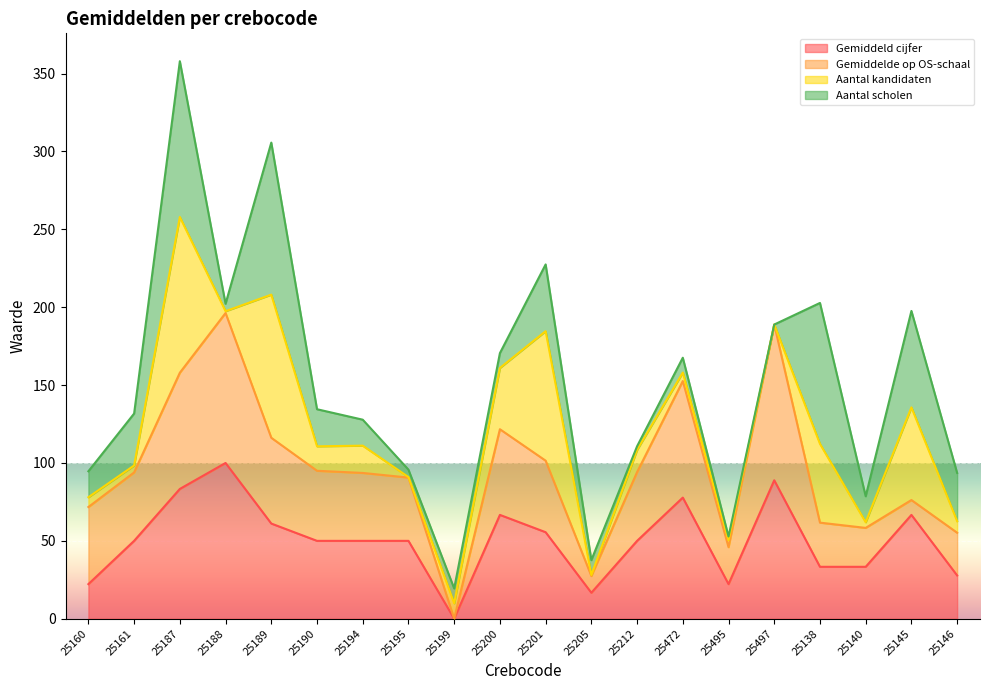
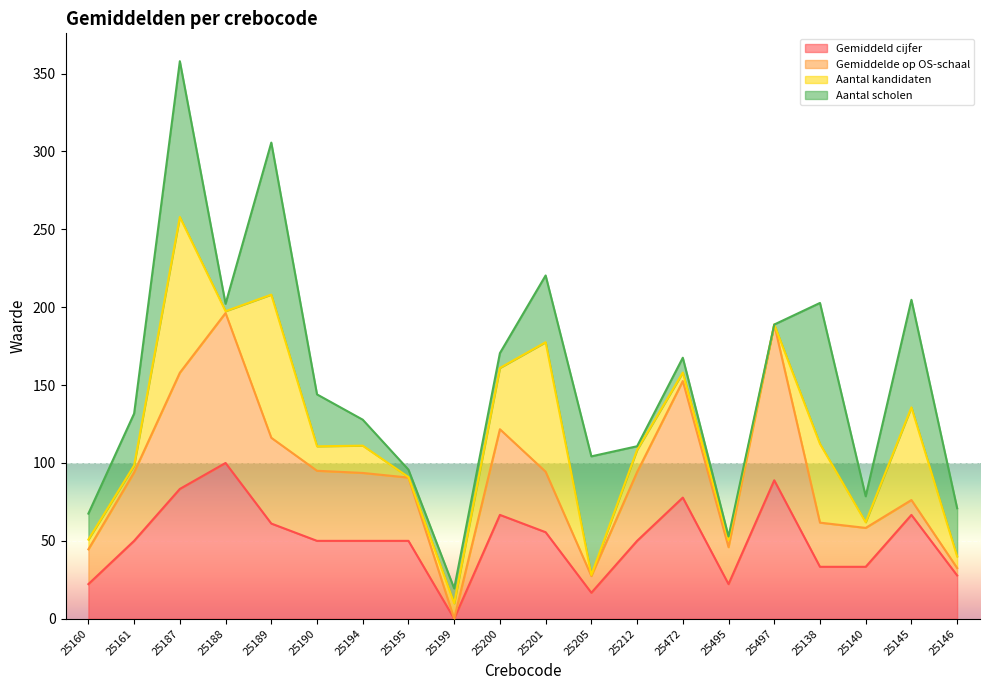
  {
    "Gemiddeld cijfer": {
      "25160": 22,
      "25161": 50,
      "25187": 83,
      "25188": 100,
      "25189": 61,
      "25190": 50,
      "25194": 50,
      "25195": 50,
      "25200": 67,
      "25201": 56,
      "25205": 17,
      "25212": 50,
      "25472": 78,
      "25495": 22,
      "25497": 89,
      "25138": 33,
      "25140": 33,
      "25145": 67,
      "25146": 28
    },
    "Gemiddelde op OS-schaal": {
-     "25160": 50,
+     "25160": 22,
      "25161": 44,
      "25187": 75,
      "25189": 55,
      "25190": 45,
      "25194": 44,
      "25200": 55,
-     "25201": 46,
+     "25201": 39,
      "25212": 44,
      "25472": 75,
      "25495": 24,
      "25138": 28,
      "25140": 25,
      "25145": 10,
-     "25146": 27
+     "25146": 5
    },
    "Aantal kandidaten": {
      "25160": 6,
      "25161": 4,
      "25187": 100,
      "25189": 92,
      "25190": 16,
      "25194": 18,
      "25199": 10,
      "25200": 39,
      "25201": 83,
      "25212": 14,
      "25472": 5,
      "25495": 4,
      "25138": 51,
      "25140": 4,
      "25145": 60,
      "25146": 7
    },
    "Aantal scholen": {
      "25160": 17,
      "25161": 33,
      "25187": 100,
      "25188": 5,
      "25189": 98,
-     "25190": 24,
+     "25190": 33,
      "25194": 17,
      "25195": 5,
      "25199": 10,
      "25200": 10,
      "25201": 43,
-     "25205": 10,
+     "25205": 76,
      "25212": 2,
      "25472": 10,
      "25495": 2,
      "25138": 90,
      "25140": 17,
-     "25145": 62,
+     "25145": 69,
      "25146": 31
    }
  }
